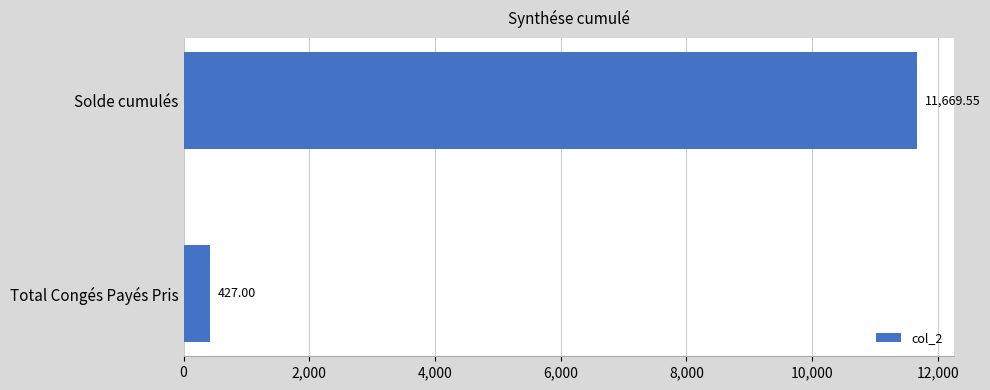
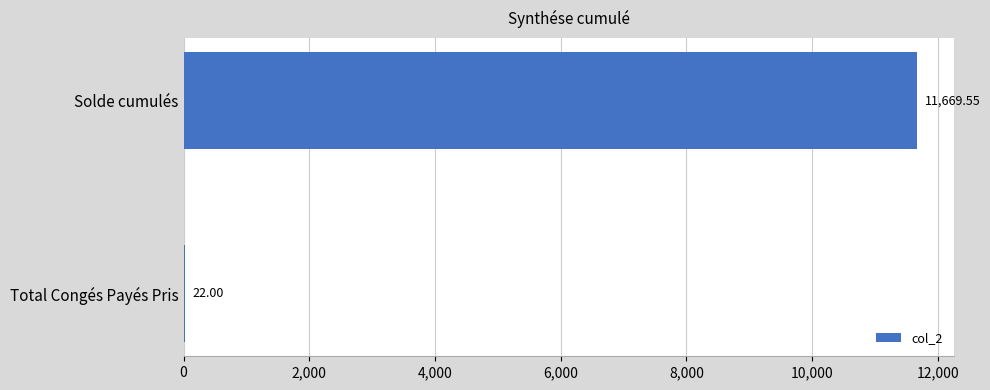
  {
    "Solde cumulés": "11,669.55",
-   "Total Congés Payés Pris": "427.00"
+   "Total Congés Payés Pris": "22.00"
  }
